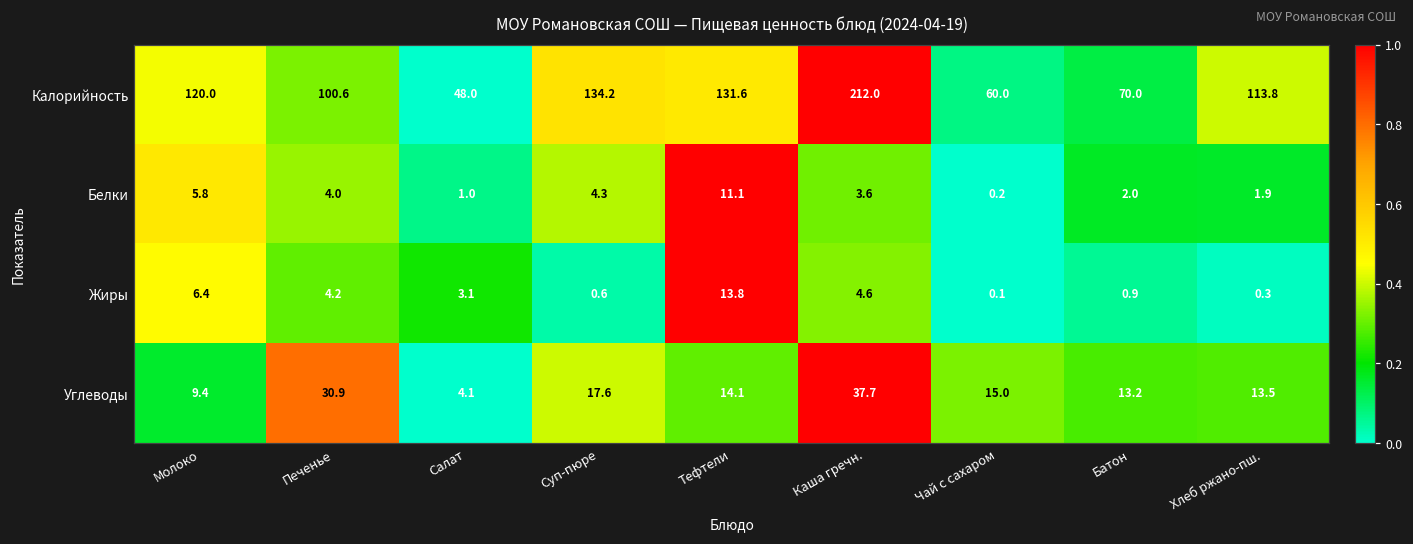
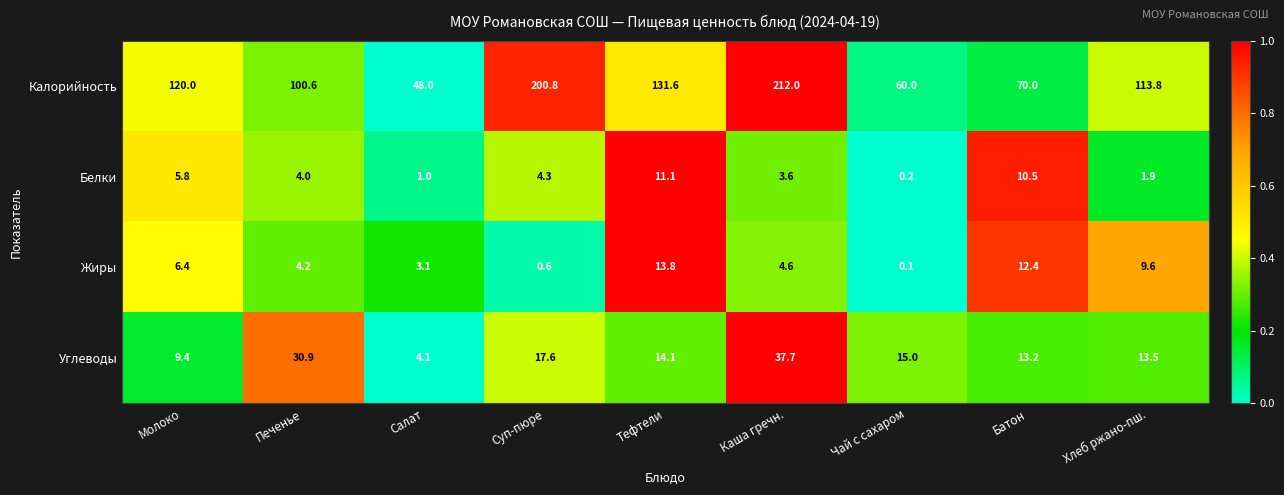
  {
    "Калорийность": {
      "Молоко": 120.0,
      "Печенье": 100.6,
      "Салат": 48.0,
-     "Суп-пюре": 134.2,
+     "Суп-пюре": 200.8,
      "Тефтели": 131.6,
      "Каша гречн.": 212.0,
      "Чай с сахаром": 60.0,
      "Батон": 70.0,
      "Хлеб ржано-пш.": 113.8
    },
    "Белки": {
      "Молоко": 5.8,
      "Печенье": 4.0,
      "Салат": 1.0,
      "Суп-пюре": 4.3,
      "Тефтели": 11.1,
      "Каша гречн.": 3.6,
      "Чай с сахаром": 0.2,
-     "Батон": 2.0,
+     "Батон": 10.5,
      "Хлеб ржано-пш.": 1.9
    },
    "Жиры": {
      "Молоко": 6.4,
      "Печенье": 4.2,
      "Салат": 3.1,
      "Суп-пюре": 0.6,
      "Тефтели": 13.8,
      "Каша гречн.": 4.6,
      "Чай с сахаром": 0.1,
-     "Батон": 0.9,
-     "Хлеб ржано-пш.": 0.3
+     "Батон": 12.4,
+     "Хлеб ржано-пш.": 9.6
    },
    "Углеводы": {
      "Молоко": 9.4,
      "Печенье": 30.9,
      "Салат": 4.1,
      "Суп-пюре": 17.6,
      "Тефтели": 14.1,
      "Каша гречн.": 37.7,
      "Чай с сахаром": 15.0,
      "Батон": 13.2,
      "Хлеб ржано-пш.": 13.5
    }
  }
